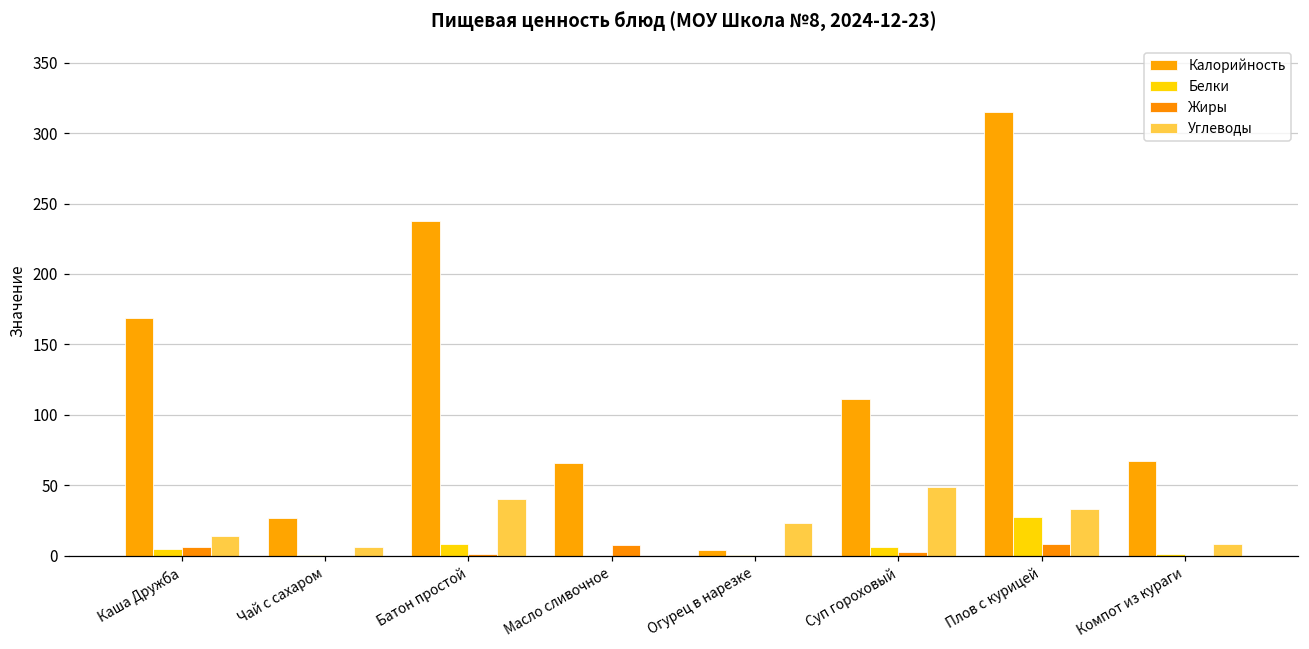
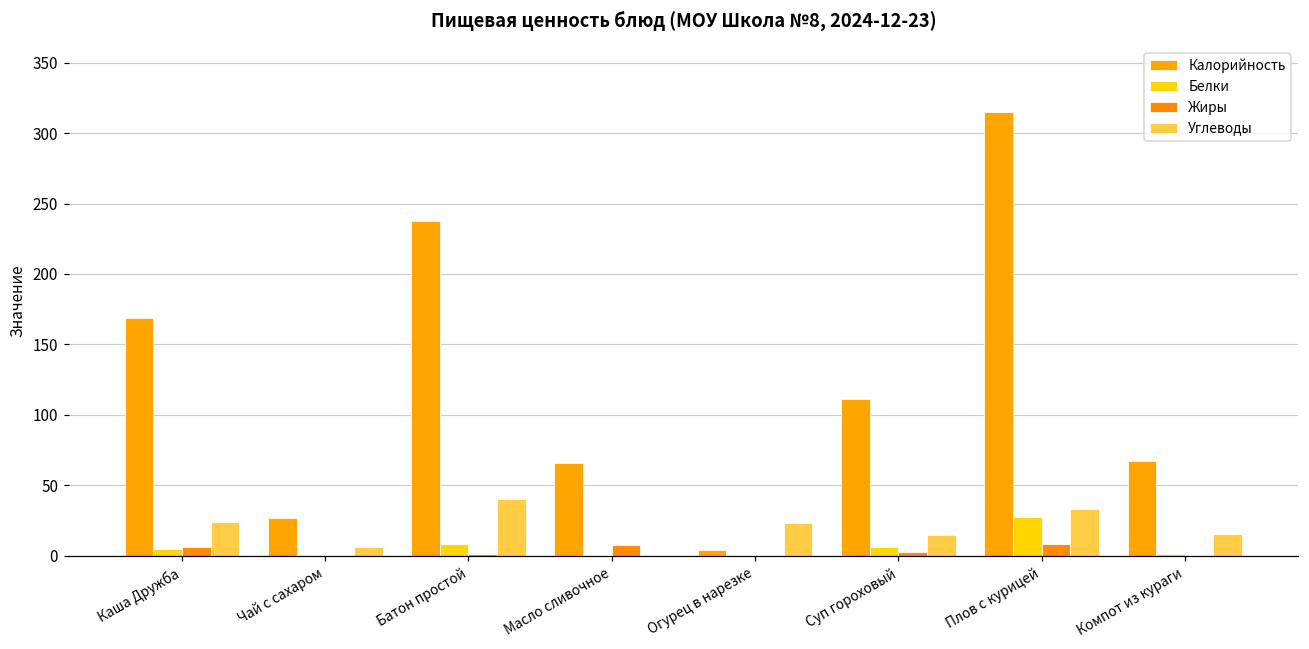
  {
    "Углеводы": {
-     "Каша Дружба": 14,
+     "Каша Дружба": 24,
      "Чай с сахаром": 6,
      "Батон простой": 40,
      "Огурец в нарезке": 23,
-     "Суп гороховый": 49,
+     "Суп гороховый": 15,
      "Плов с курицей": 33,
-     "Компот из кураги": 8
+     "Компот из кураги": 16
    }
  }
